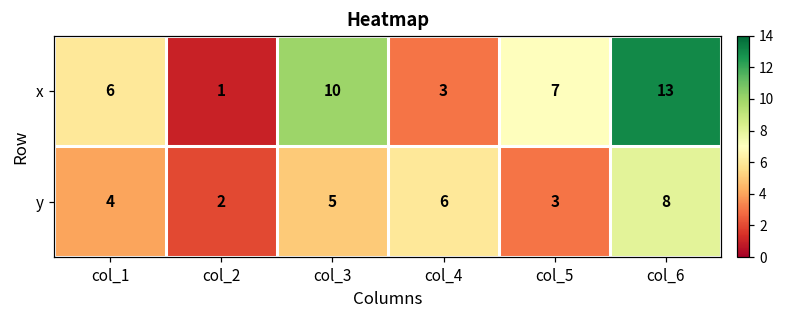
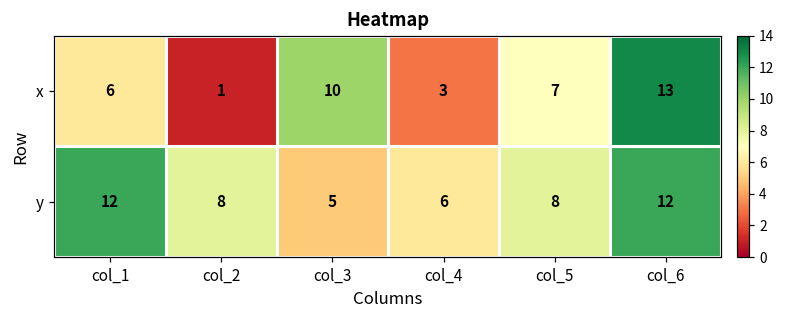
  {
    "x": {
      "col_1": 6,
      "col_2": 1,
      "col_3": 10,
      "col_4": 3,
      "col_5": 7,
      "col_6": 13
    },
    "y": {
-     "col_1": 4,
-     "col_2": 2,
+     "col_1": 12,
+     "col_2": 8,
      "col_3": 5,
      "col_4": 6,
-     "col_5": 3,
-     "col_6": 8
+     "col_5": 8,
+     "col_6": 12
    }
  }
